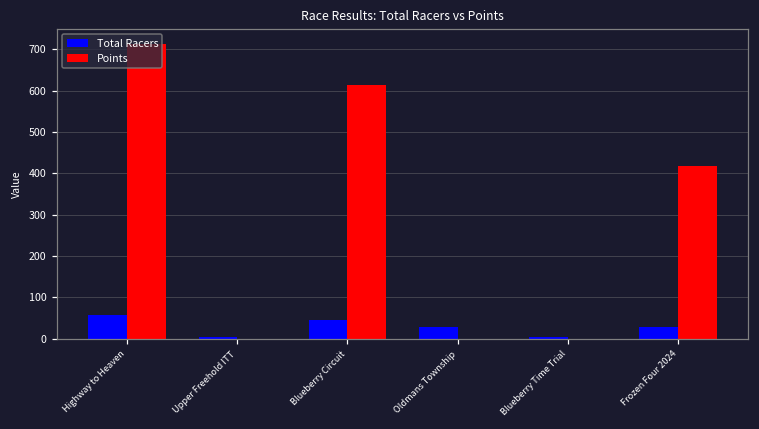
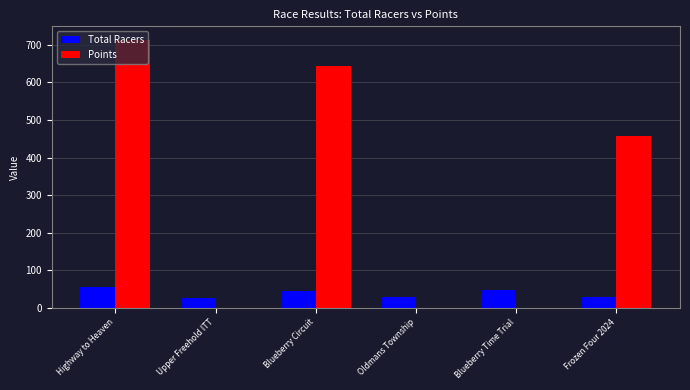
  {
    "Total Racers": {
      "Highway to Heaven": 60,
-     "Upper Freehold ITT": 0,
+     "Upper Freehold ITT": 30,
      "Blueberry Circuit": 50,
      "Oldmans Township": 30,
-     "Blueberry Time Trial": 0,
+     "Blueberry Time Trial": 50,
      "Frozen Four 2024": 30
    },
    "Points": {
      "Upper Freehold ITT": 0,
-     "Blueberry Circuit": 610,
+     "Blueberry Circuit": 640,
      "Oldmans Township": 0,
      "Blueberry Time Trial": 0,
-     "Frozen Four 2024": 420
+     "Frozen Four 2024": 460
    }
  }
